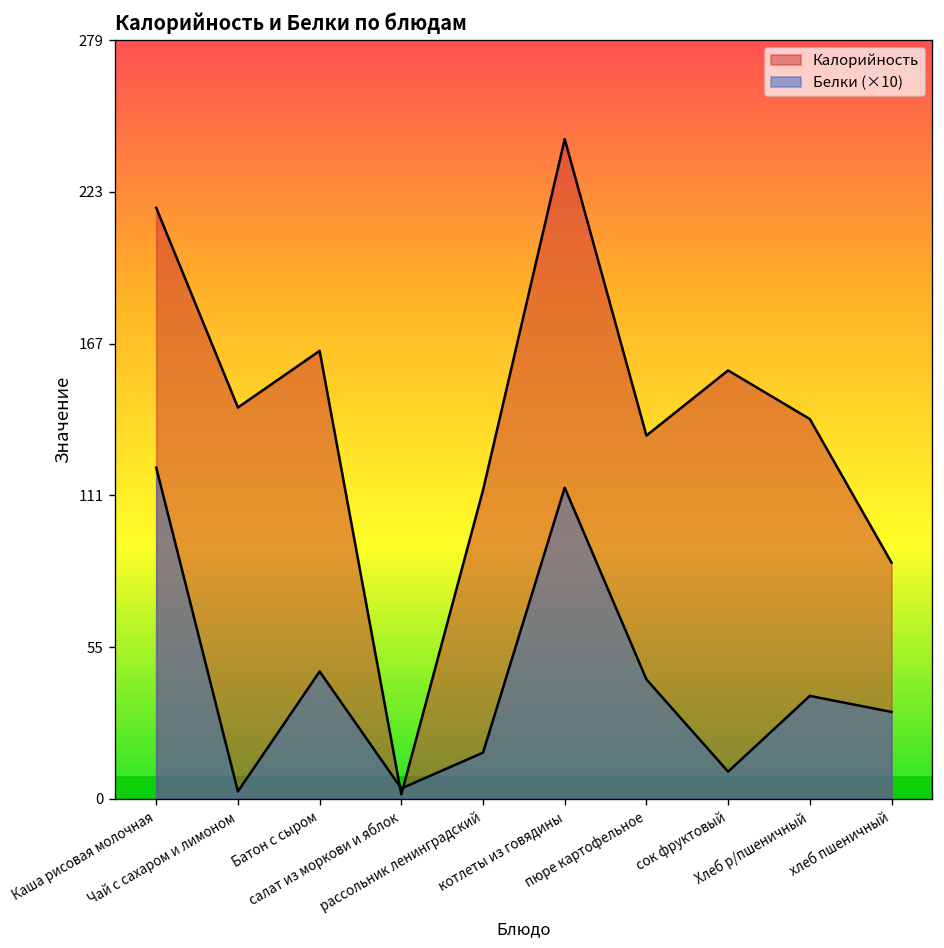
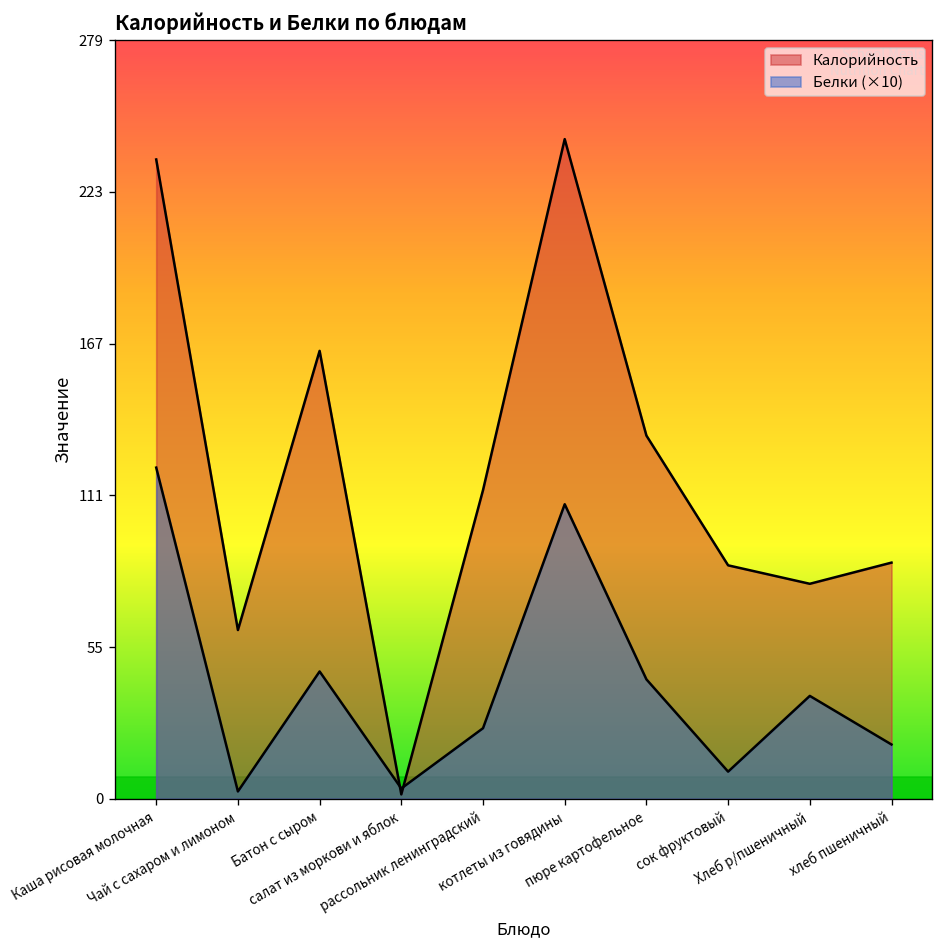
  {
    "Калорийность": {
-     "Каша рисовая молочная": 218,
-     "Чай с сахаром и лимоном": 144,
+     "Каша рисовая молочная": 236,
+     "Чай с сахаром и лимоном": 62,
      "Батон с сыром": 165,
      "рассольник ленинградский": 114,
      "котлеты из говядины": 243,
      "пюре картофельное": 134,
-     "сок фруктовый": 158,
-     "Хлеб р/пшеничный": 140,
+     "сок фруктовый": 86,
+     "Хлеб р/пшеничный": 79,
      "хлеб пшеничный": 87
    },
    "Белки (×10)": {
      "Каша рисовая молочная": 122,
      "Батон с сыром": 47,
-     "рассольник ленинградский": 17,
-     "котлеты из говядины": 115,
+     "рассольник ленинградский": 26,
+     "котлеты из говядины": 109,
      "пюре картофельное": 44,
      "сок фруктовый": 10,
      "Хлеб р/пшеничный": 38,
-     "хлеб пшеничный": 32
+     "хлеб пшеничный": 20
    }
  }
